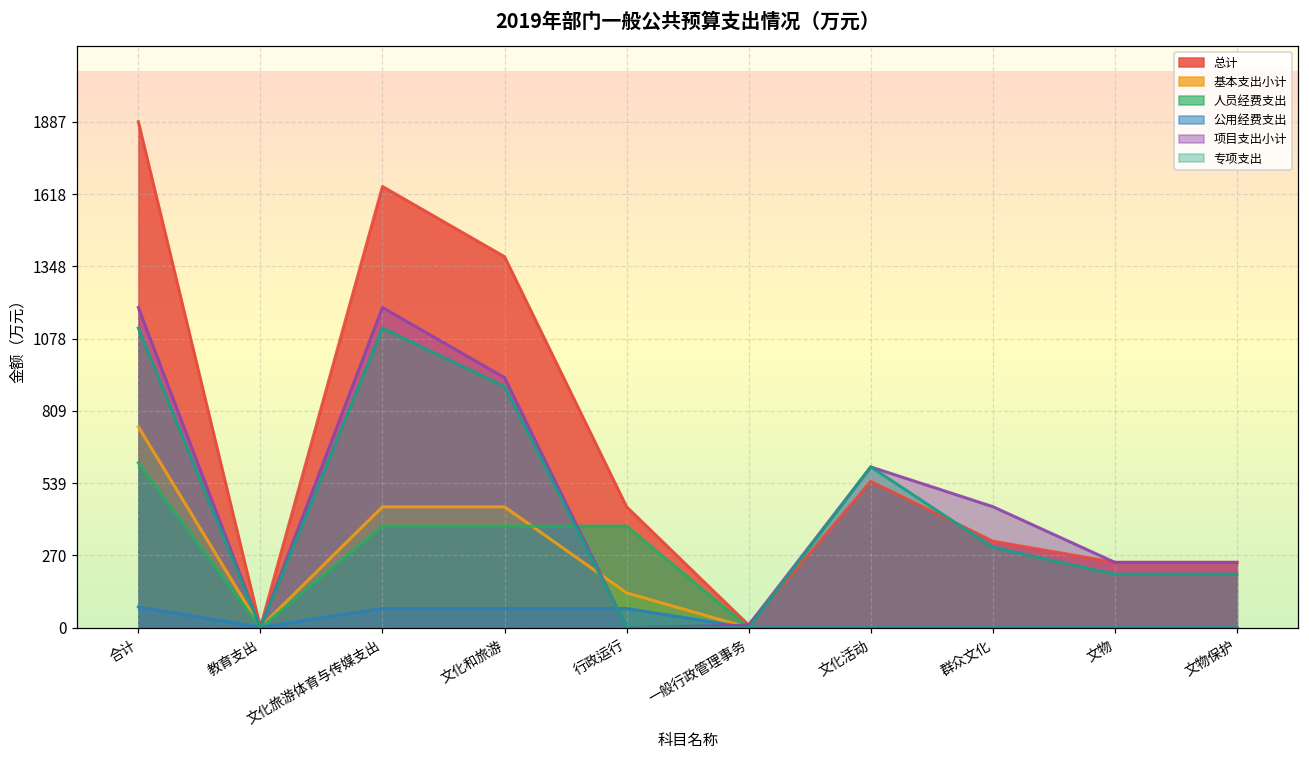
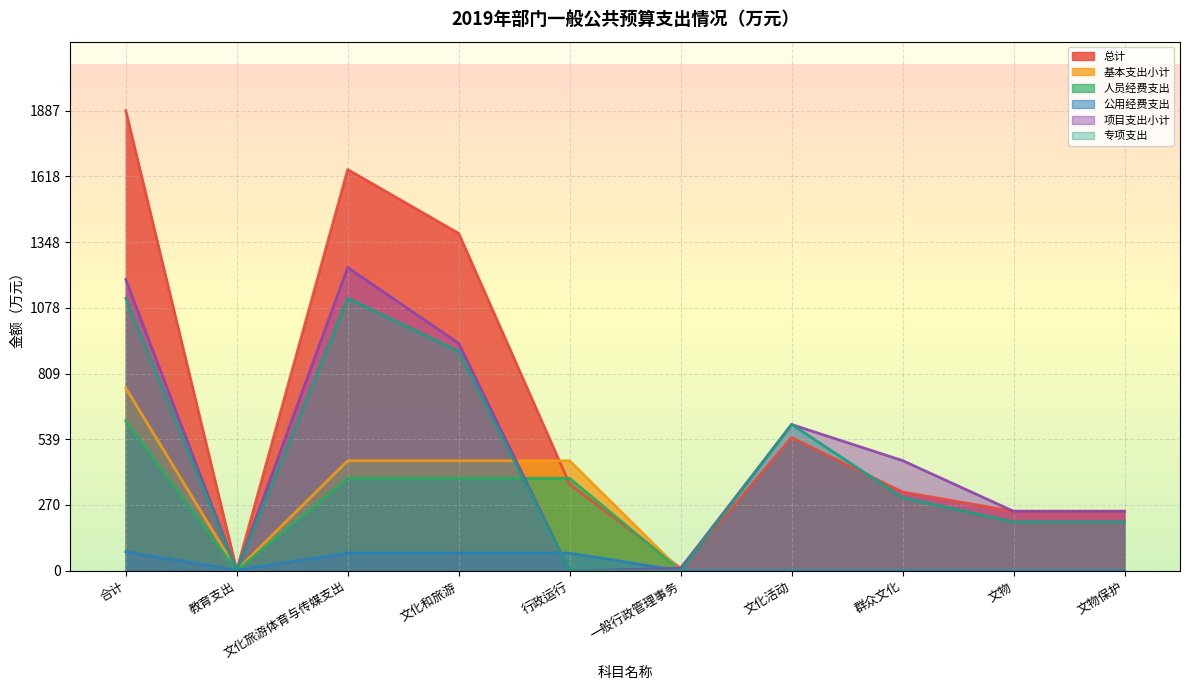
  {
    "总计": {
      "合计": 1890,
      "文化旅游体育与传媒支出": 1650,
      "文化和旅游": 1380,
-     "行政运行": 450,
+     "行政运行": 360,
      "文化活动": 550,
      "群众文化": 320
    },
    "基本支出小计": {
      "合计": 750,
      "文化旅游体育与传媒支出": 450,
      "文化和旅游": 450,
-     "行政运行": 130
+     "行政运行": 450
    },
    "公用经费支出": {
      "合计": 80,
      "文化旅游体育与传媒支出": 70,
      "文化和旅游": 70,
      "行政运行": 70
    },
    "项目支出小计": {
      "合计": 1190,
-     "文化旅游体育与传媒支出": 1190,
+     "文化旅游体育与传媒支出": 1240,
      "文化和旅游": 930,
      "群众文化": 450
    }
  }
